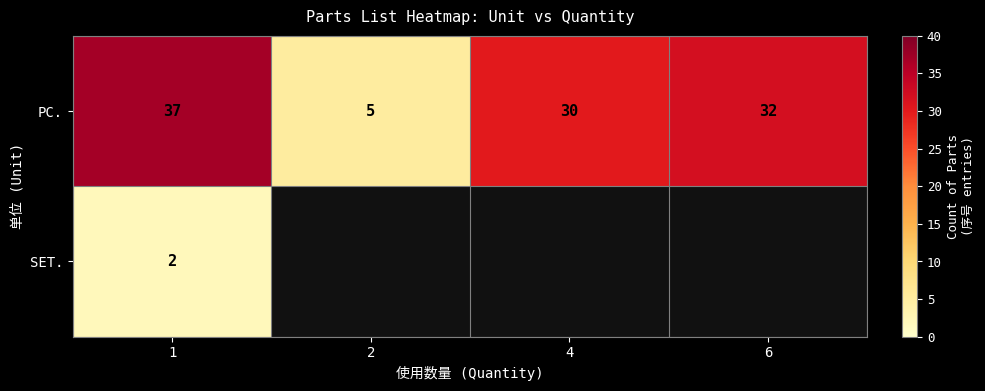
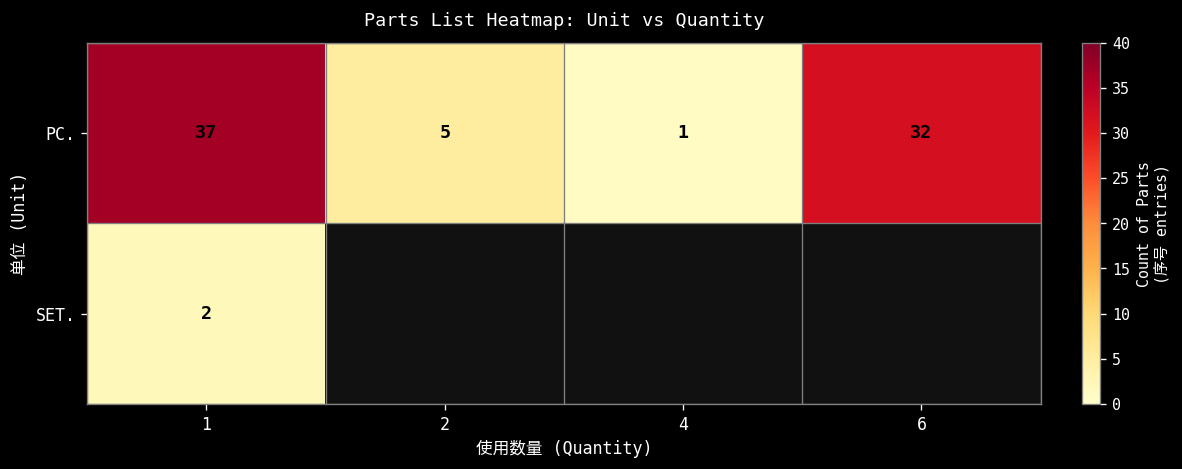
  {
    "PC.": {
      "1": 37,
      "2": 5,
-     "4": 30,
+     "4": 1,
      "6": 32
    },
    "SET.": {
      "1": 2
    }
  }
